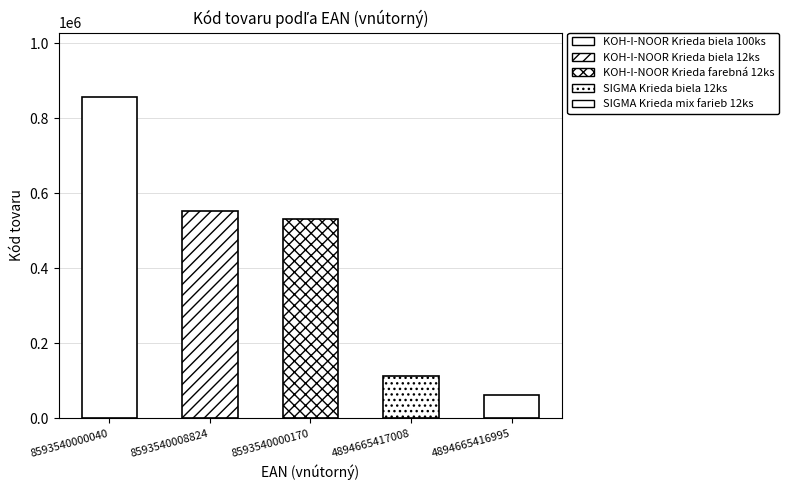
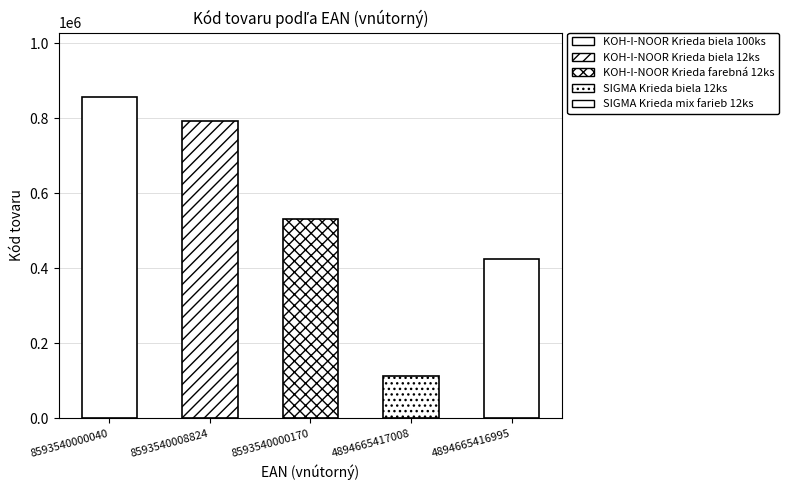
  {
    "8593540000040": 860000,
-   "8593540008824": 550000,
+   "8593540008824": 790000,
    "8593540000170": 530000,
    "4894665417008": 110000,
-   "4894665416995": 60000
+   "4894665416995": 430000
  }
